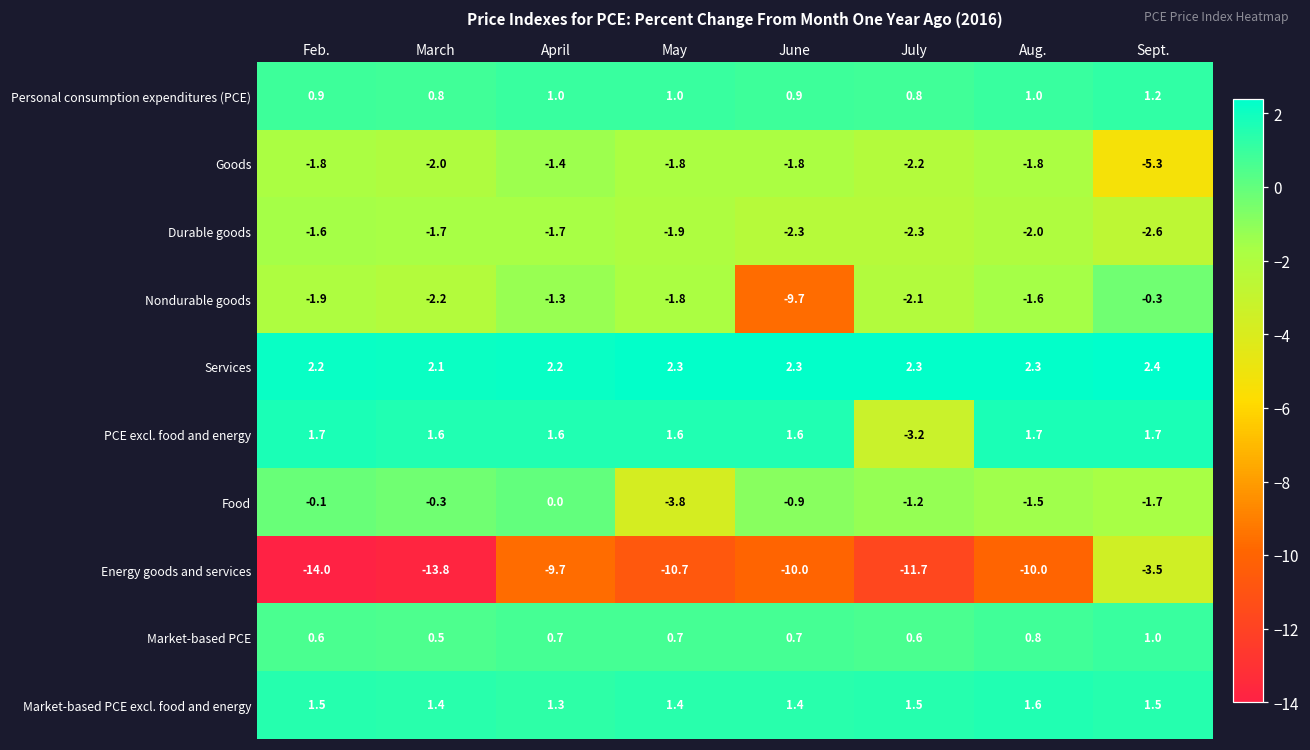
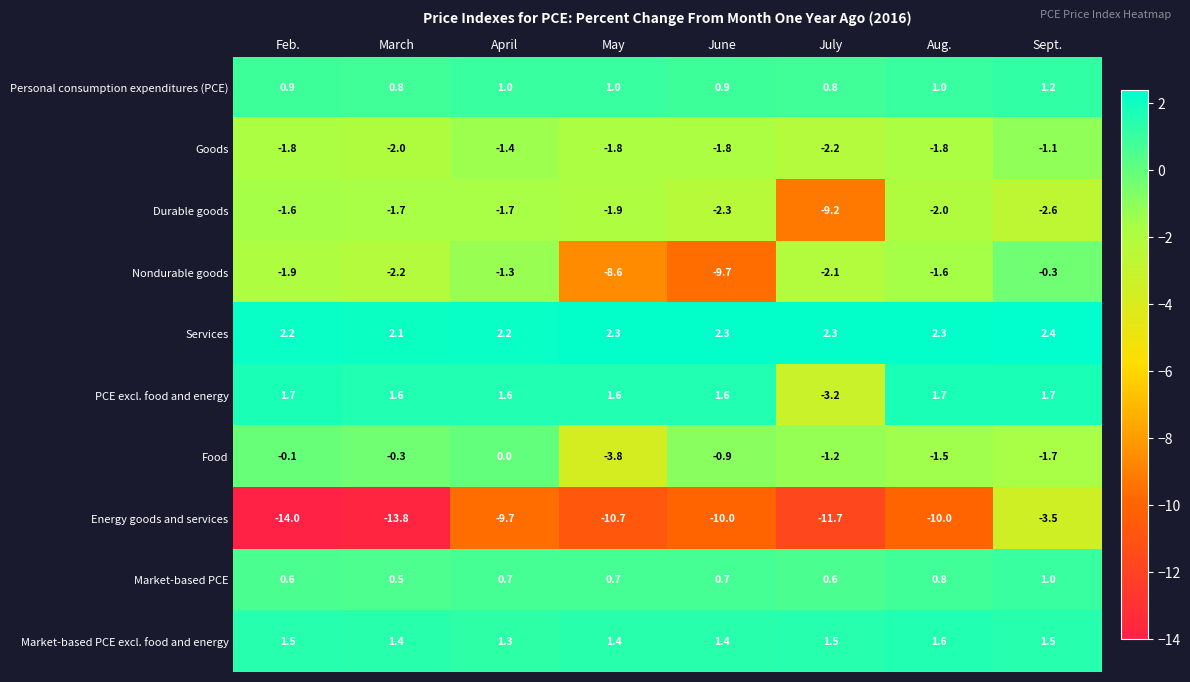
  {
    "Personal consumption expenditures (PCE)": {
      "Feb.": 0.9,
      "March": 0.8,
      "April": 1.0,
      "May": 1.0,
      "June": 0.9,
      "July": 0.8,
      "Aug.": 1.0,
      "Sept.": 1.2
    },
    "Goods": {
      "Feb.": -1.8,
      "March": -2.0,
      "April": -1.4,
      "May": -1.8,
      "June": -1.8,
      "July": -2.2,
      "Aug.": -1.8,
-     "Sept.": -5.3
+     "Sept.": -1.1
    },
    "Durable goods": {
      "Feb.": -1.6,
      "March": -1.7,
      "April": -1.7,
      "May": -1.9,
      "June": -2.3,
-     "July": -2.3,
+     "July": -9.2,
      "Aug.": -2.0,
      "Sept.": -2.6
    },
    "Nondurable goods": {
      "Feb.": -1.9,
      "March": -2.2,
      "April": -1.3,
-     "May": -1.8,
+     "May": -8.6,
      "June": -9.7,
      "July": -2.1,
      "Aug.": -1.6,
      "Sept.": -0.3
    },
    "Services": {
      "Feb.": 2.2,
      "March": 2.1,
      "April": 2.2,
      "May": 2.3,
      "June": 2.3,
      "July": 2.3,
      "Aug.": 2.3,
      "Sept.": 2.4
    },
    "PCE excl. food and energy": {
      "Feb.": 1.7,
      "March": 1.6,
      "April": 1.6,
      "May": 1.6,
      "June": 1.6,
      "July": -3.2,
      "Aug.": 1.7,
      "Sept.": 1.7
    },
    "Food": {
      "Feb.": -0.1,
      "March": -0.3,
      "April": 0.0,
      "May": -3.8,
      "June": -0.9,
      "July": -1.2,
      "Aug.": -1.5,
      "Sept.": -1.7
    },
    "Energy goods and services": {
      "Feb.": -14.0,
      "March": -13.8,
      "April": -9.7,
      "May": -10.7,
      "June": -10.0,
      "July": -11.7,
      "Aug.": -10.0,
      "Sept.": -3.5
    },
    "Market-based PCE": {
      "Feb.": 0.6,
      "March": 0.5,
      "April": 0.7,
      "May": 0.7,
      "June": 0.7,
      "July": 0.6,
      "Aug.": 0.8,
      "Sept.": 1.0
    },
    "Market-based PCE excl. food and energy": {
      "Feb.": 1.5,
      "March": 1.4,
      "April": 1.3,
      "May": 1.4,
      "June": 1.4,
      "July": 1.5,
      "Aug.": 1.6,
      "Sept.": 1.5
    }
  }
